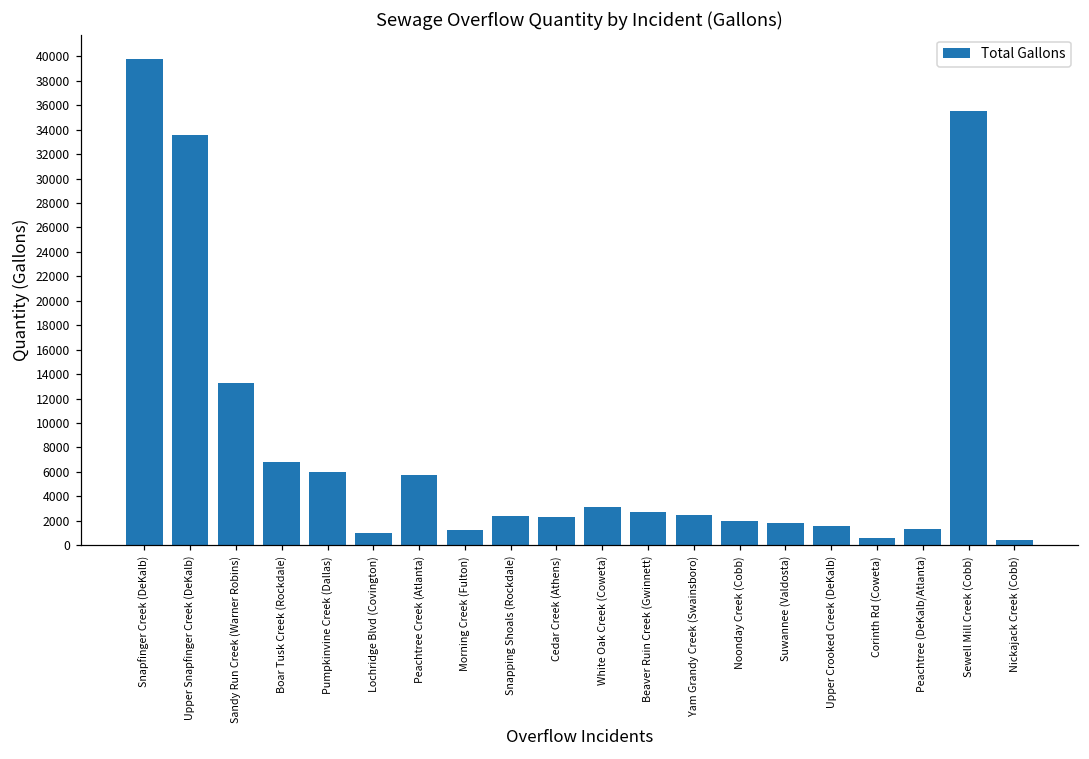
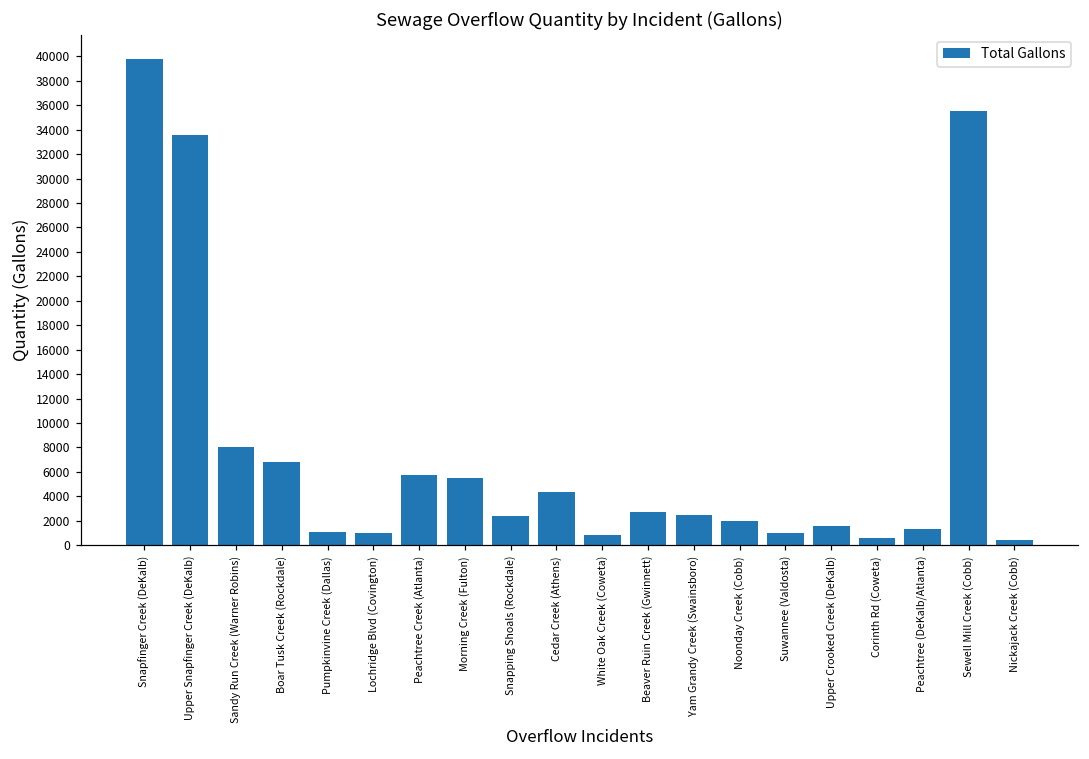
  {
    "Snapfinger Creek (DeKalb)": 39800,
    "Upper Snapfinger Creek (DeKalb)": 33500,
-   "Sandy Run Creek (Warner Robins)": 13300,
+   "Sandy Run Creek (Warner Robins)": 8000,
    "Boar Tusk Creek (Rockdale)": 6800,
-   "Pumpkinvine Creek (Dallas)": 6000,
+   "Pumpkinvine Creek (Dallas)": 1100,
    "Lochridge Blvd (Covington)": 1000,
    "Peachtree Creek (Atlanta)": 5800,
-   "Morning Creek (Fulton)": 1300,
+   "Morning Creek (Fulton)": 5500,
    "Snapping Shoals (Rockdale)": 2400,
-   "Cedar Creek (Athens)": 2300,
-   "White Oak Creek (Coweta)": 3100,
+   "Cedar Creek (Athens)": 4400,
+   "White Oak Creek (Coweta)": 900,
    "Beaver Ruin Creek (Gwinnett)": 2700,
    "Yam Grandy Creek (Swainsboro)": 2500,
    "Noonday Creek (Cobb)": 2000,
-   "Suwannee (Valdosta)": 1800,
+   "Suwannee (Valdosta)": 1000,
    "Upper Crooked Creek (DeKalb)": 1600,
    "Corinth Rd (Coweta)": 600,
    "Peachtree (DeKalb/Atlanta)": 1400,
    "Sewell Mill Creek (Cobb)": 35500,
    "Nickajack Creek (Cobb)": 500
  }
